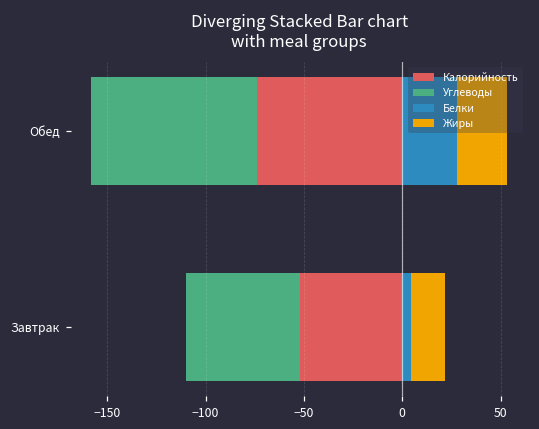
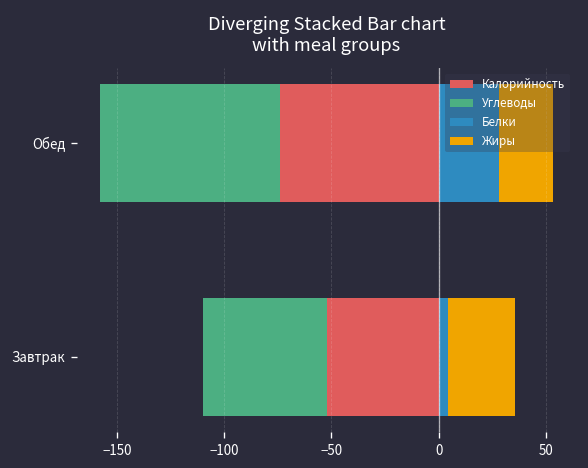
  {
    "Калорийность": {
      "Обед": -74,
      "Завтрак": -52
    },
    "Углеводы": {
      "Обед": -84,
      "Завтрак": -58
    },
    "Белки": {
      "Завтрак": 4
    },
    "Жиры": {
-     "Завтрак": 17
+     "Завтрак": 31
    }
  }
